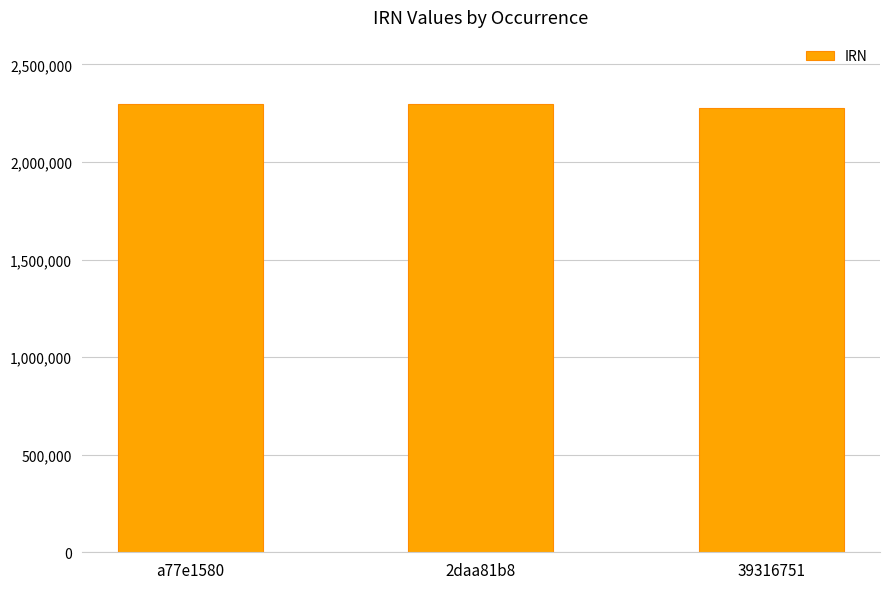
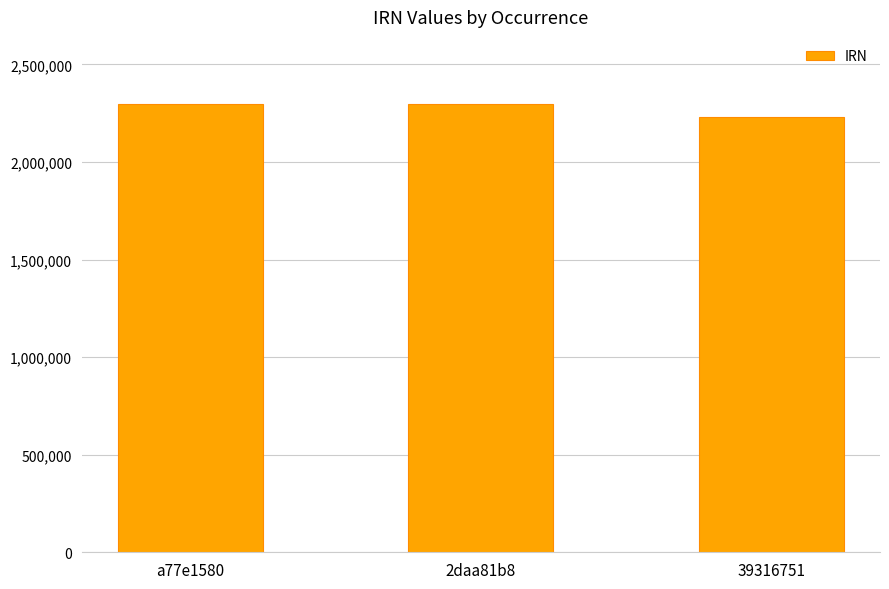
  {
    "a77e1580": "2,300,000",
    "2daa81b8": "2,300,000",
-   "39316751": "2,280,000"
+   "39316751": "2,230,000"
  }
